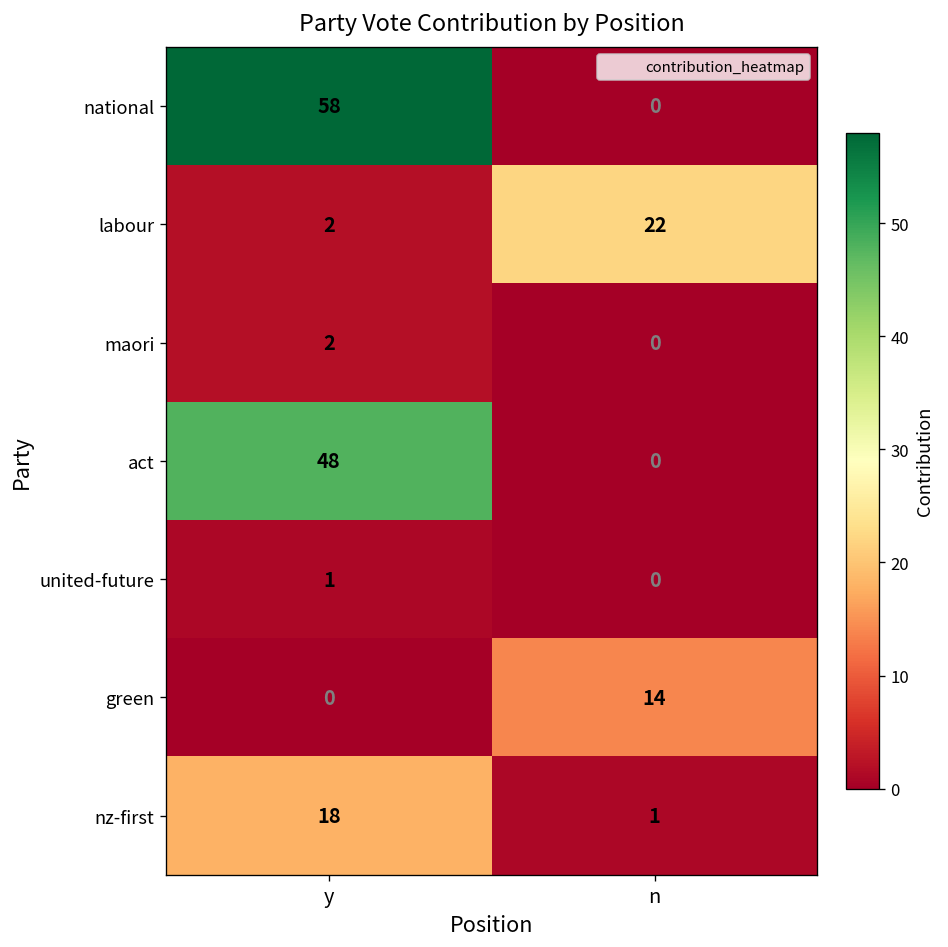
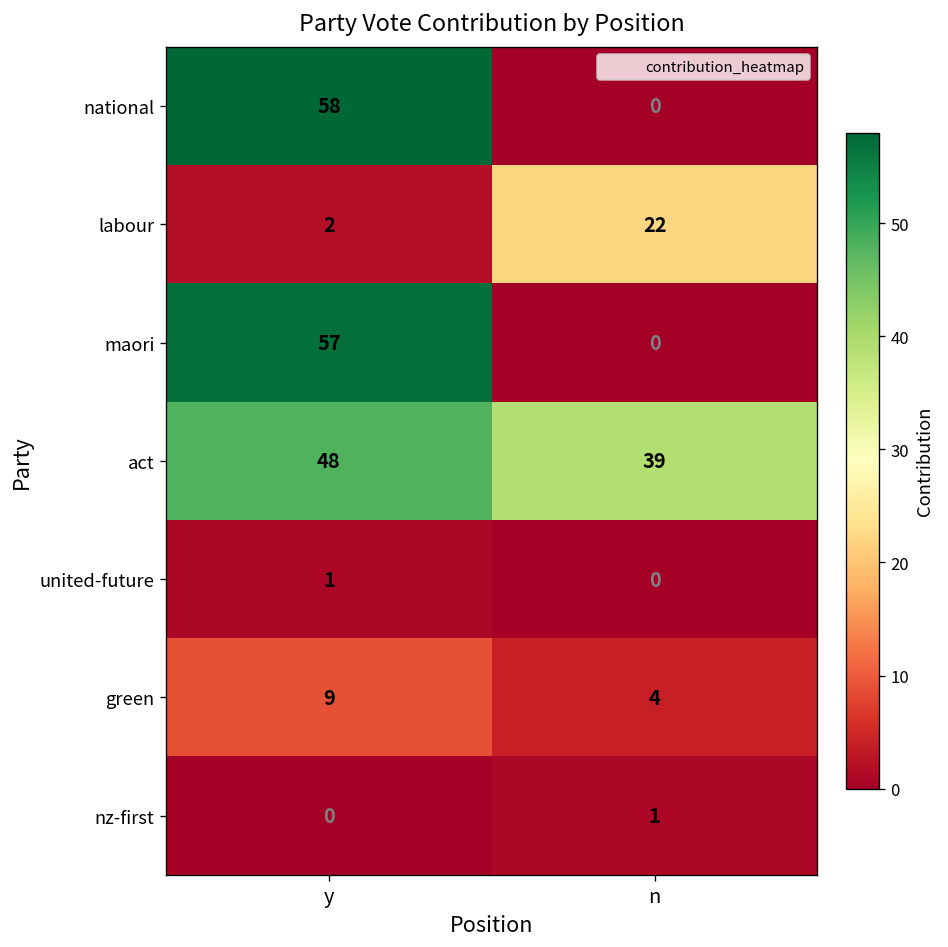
  {
    "national": {
      "y": 58,
      "n": 0
    },
    "labour": {
      "y": 2,
      "n": 22
    },
    "maori": {
-     "y": 2,
+     "y": 57,
      "n": 0
    },
    "act": {
      "y": 48,
-     "n": 0
+     "n": 39
    },
    "united-future": {
      "y": 1,
      "n": 0
    },
    "green": {
-     "y": 0,
-     "n": 14
+     "y": 9,
+     "n": 4
    },
    "nz-first": {
-     "y": 18,
+     "y": 0,
      "n": 1
    }
  }
